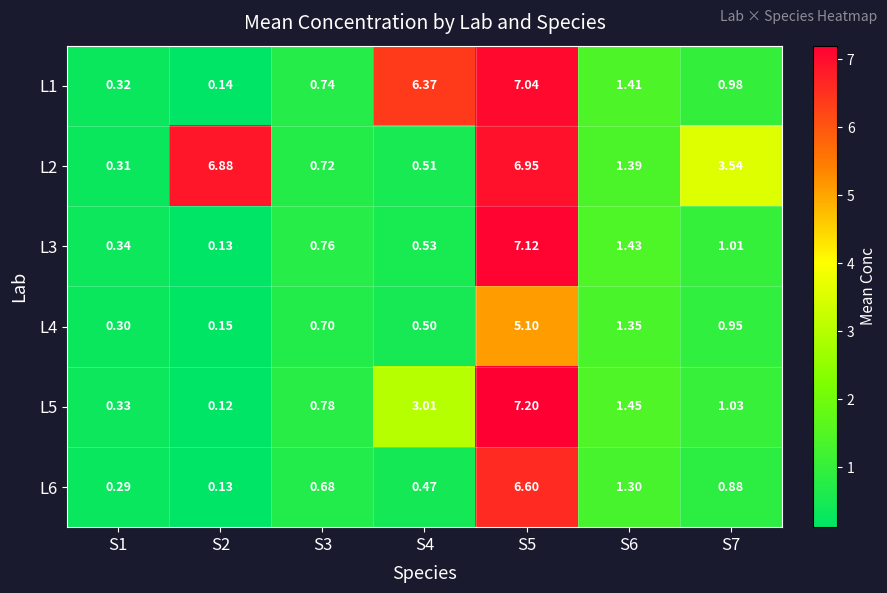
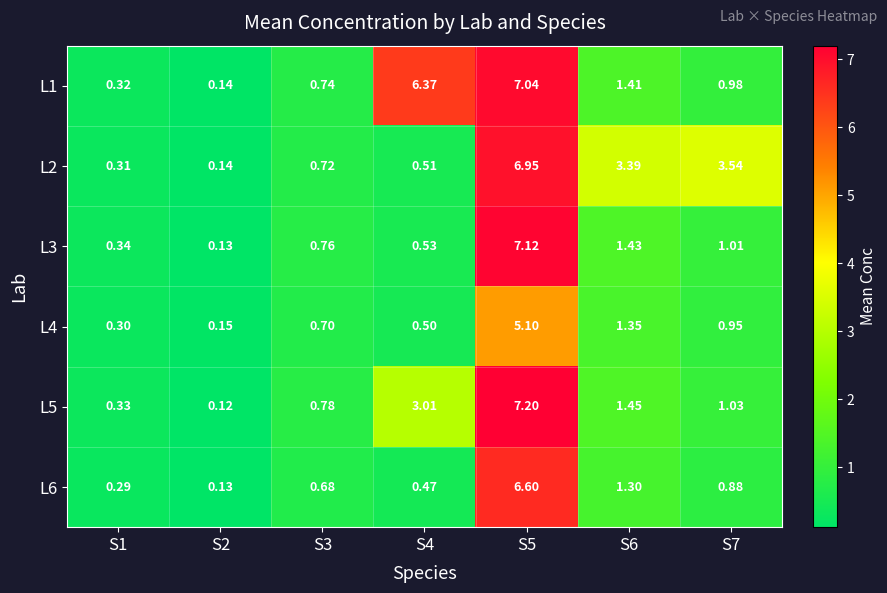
  {
    "L1": {
      "S1": 0.32,
      "S2": 0.14,
      "S3": 0.74,
      "S4": 6.37,
      "S5": 7.04,
      "S6": 1.41,
      "S7": 0.98
    },
    "L2": {
      "S1": 0.31,
-     "S2": 6.88,
+     "S2": 0.14,
      "S3": 0.72,
      "S4": 0.51,
      "S5": 6.95,
-     "S6": 1.39,
+     "S6": 3.39,
      "S7": 3.54
    },
    "L3": {
      "S1": 0.34,
      "S2": 0.13,
      "S3": 0.76,
      "S4": 0.53,
      "S5": 7.12,
      "S6": 1.43,
      "S7": 1.01
    },
    "L4": {
      "S1": 0.30,
      "S2": 0.15,
      "S3": 0.70,
      "S4": 0.50,
      "S5": 5.10,
      "S6": 1.35,
      "S7": 0.95
    },
    "L5": {
      "S1": 0.33,
      "S2": 0.12,
      "S3": 0.78,
      "S4": 3.01,
      "S5": 7.20,
      "S6": 1.45,
      "S7": 1.03
    },
    "L6": {
      "S1": 0.29,
      "S2": 0.13,
      "S3": 0.68,
      "S4": 0.47,
      "S5": 6.60,
      "S6": 1.30,
      "S7": 0.88
    }
  }
